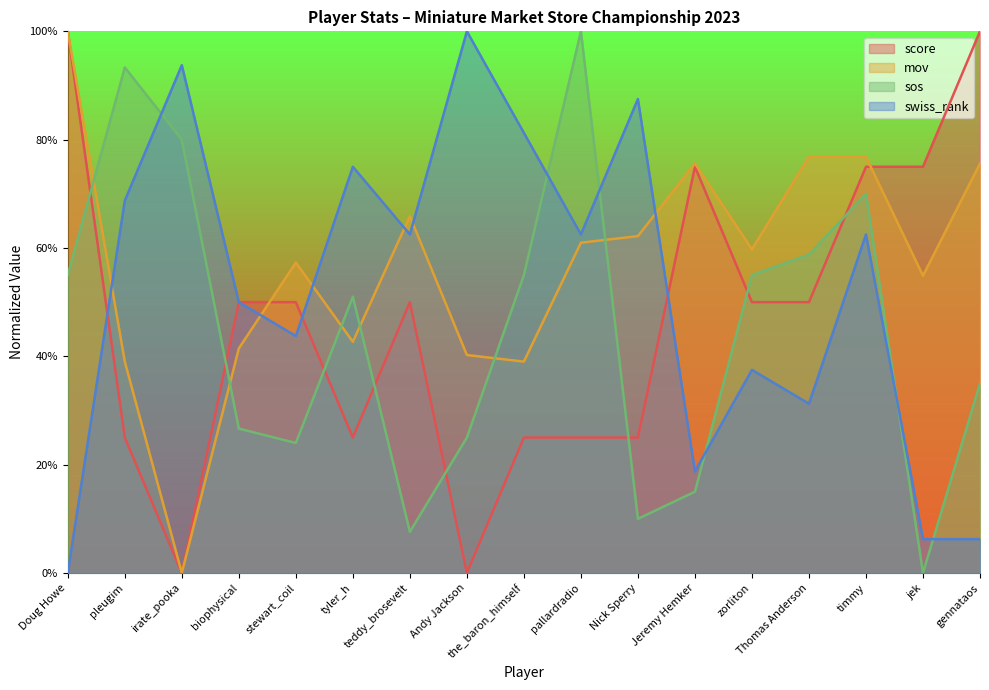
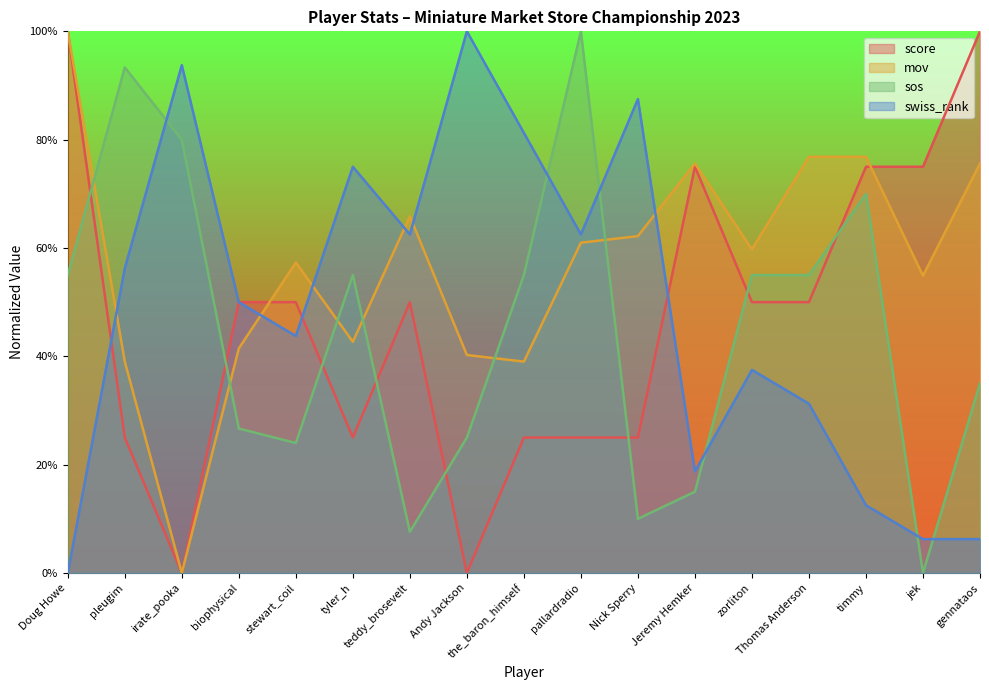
  {
    "sos": {
      "Doug Howe": "55%",
      "pleugim": "93%",
      "irate_pooka": "80%",
      "biophysical": "27%",
      "stewart_coil": "24%",
-     "tyler_h": "51%",
+     "tyler_h": "55%",
      "teddy_brosevelt": "8%",
      "Andy Jackson": "25%",
      "the_baron_himself": "55%",
      "pallardradio": "100%",
      "Nick Sperry": "10%",
      "Jeremy Hemker": "15%",
      "zorliton": "55%",
-     "Thomas Anderson": "59%",
+     "Thomas Anderson": "55%",
      "timmy": "70%",
      "jek": "0%",
      "gennataos": "35%"
    },
    "swiss_rank": {
      "Doug Howe": "0%",
-     "pleugim": "69%",
+     "pleugim": "56%",
      "irate_pooka": "94%",
      "stewart_coil": "44%",
      "tyler_h": "75%",
      "teddy_brosevelt": "63%",
      "Andy Jackson": "100%",
      "the_baron_himself": "81%",
      "pallardradio": "63%",
      "Nick Sperry": "88%",
      "Jeremy Hemker": "19%",
      "zorliton": "38%",
      "Thomas Anderson": "31%",
-     "timmy": "63%",
+     "timmy": "13%",
      "jek": "6%",
      "gennataos": "6%"
    }
  }
